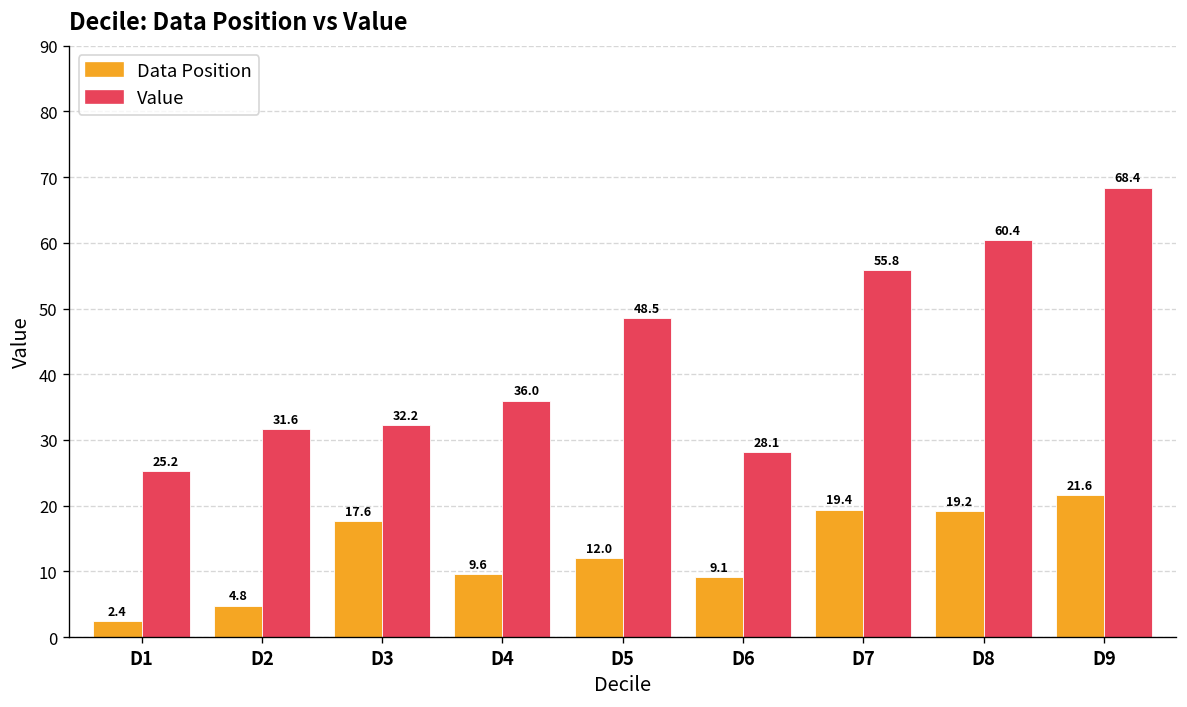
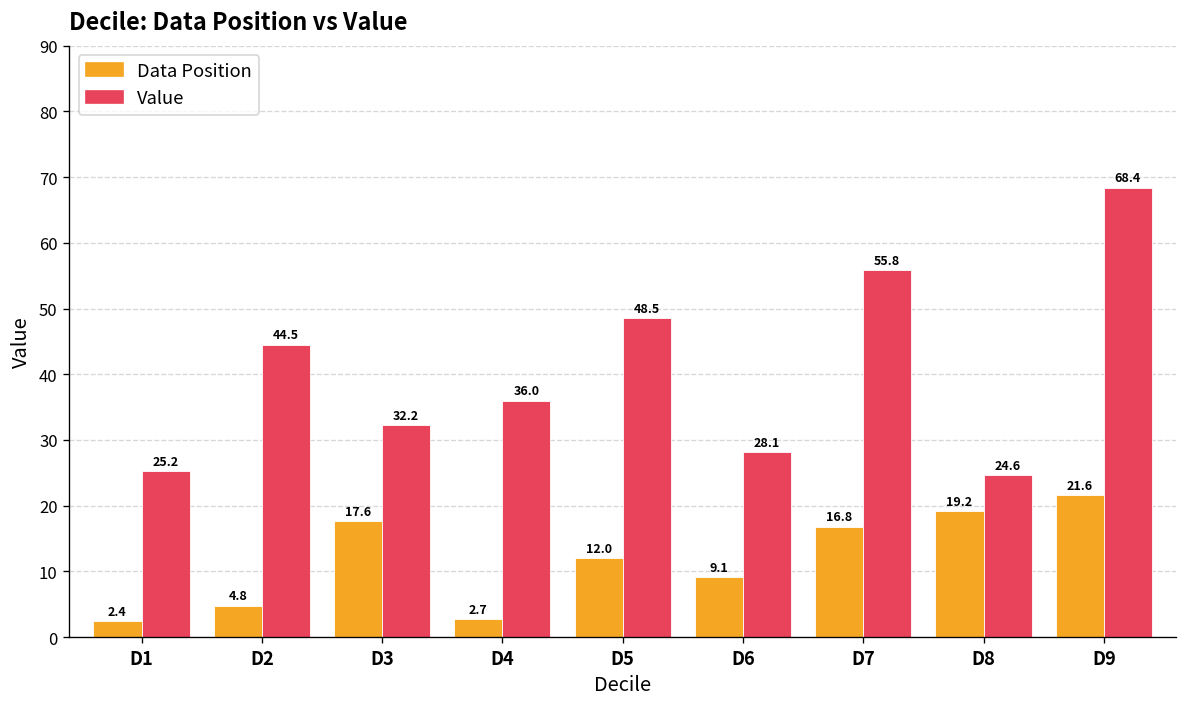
  {
    "Data Position": {
      "D1": 2.4,
      "D2": 4.8,
      "D3": 17.6,
-     "D4": 9.6,
+     "D4": 2.7,
      "D5": 12.0,
      "D6": 9.1,
-     "D7": 19.4,
+     "D7": 16.8,
      "D8": 19.2,
      "D9": 21.6
    },
    "Value": {
      "D1": 25.2,
-     "D2": 31.6,
+     "D2": 44.5,
      "D3": 32.2,
      "D4": 36.0,
      "D5": 48.5,
      "D6": 28.1,
      "D7": 55.8,
-     "D8": 60.4,
+     "D8": 24.6,
      "D9": 68.4
    }
  }
